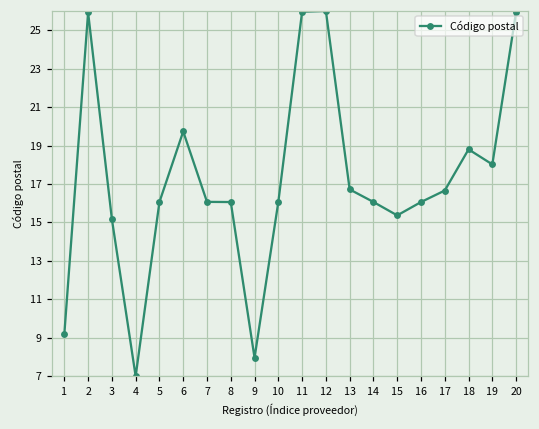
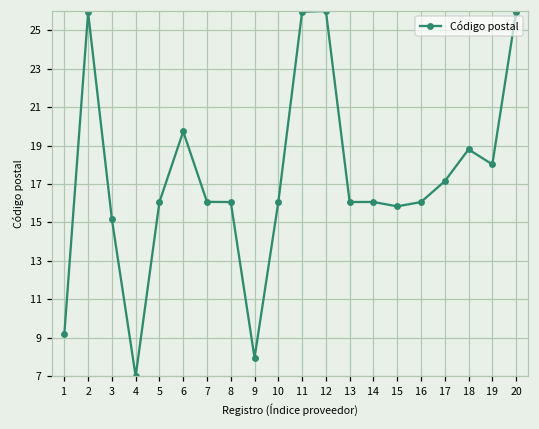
  {
    "1": 9.2,
    "2": 25.9,
    "3": 15.2,
    "4": 7.0,
    "5": 16.1,
    "6": 19.7,
    "7": 16.1,
    "8": 16.1,
    "9": 8.0,
    "10": 16.1,
    "11": 26.0,
    "12": 26.0,
-   "13": 16.7,
+   "13": 16.1,
    "14": 16.1,
-   "15": 15.4,
+   "15": 15.8,
    "16": 16.1,
-   "17": 16.7,
+   "17": 17.1,
    "18": 18.8,
    "19": 18.0,
    "20": 26.0
  }
